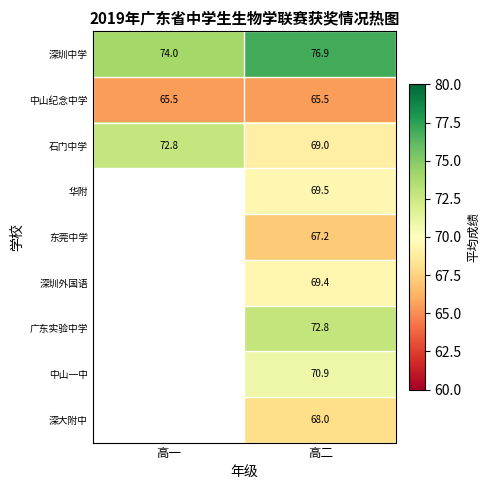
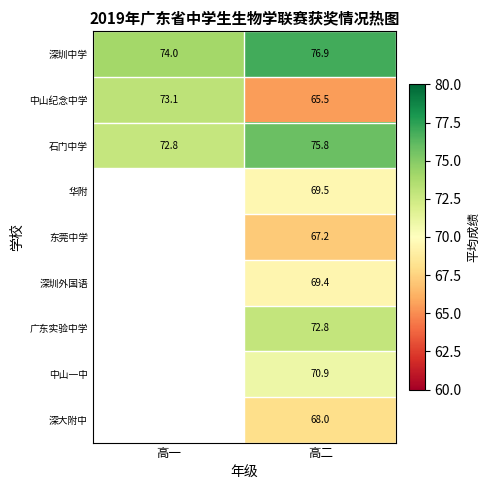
  {
    "深圳中学": {
      "高一": 74.0,
      "高二": 76.9
    },
    "中山纪念中学": {
-     "高一": 65.5,
+     "高一": 73.1,
      "高二": 65.5
    },
    "石门中学": {
      "高一": 72.8,
-     "高二": 69.0
+     "高二": 75.8
    },
    "华附": {
      "高二": 69.5
    },
    "东莞中学": {
      "高二": 67.2
    },
    "深圳外国语": {
      "高二": 69.4
    },
    "广东实验中学": {
      "高二": 72.8
    },
    "中山一中": {
      "高二": 70.9
    },
    "深大附中": {
      "高二": 68.0
    }
  }
